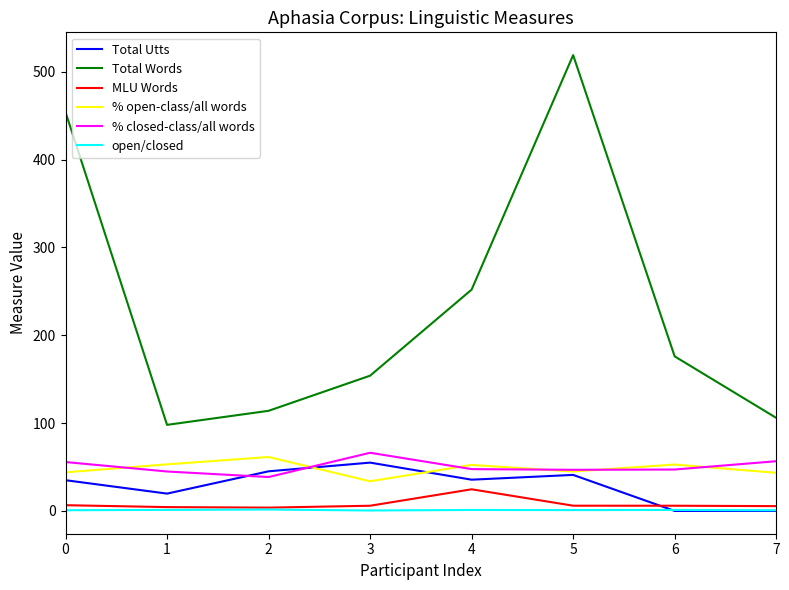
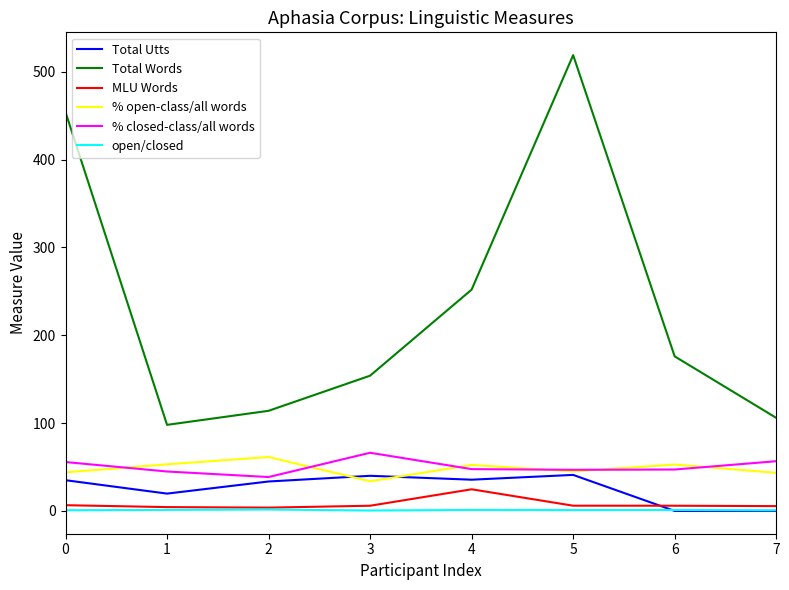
  {
    "Total Utts": {
      "0": 30,
      "1": 20,
-     "2": 50,
-     "3": 60,
+     "2": 30,
+     "3": 40,
      "4": 40,
      "5": 40
    },
    "Total Words": {
      "0": 450,
      "1": 100,
      "2": 110,
      "3": 150,
      "4": 250,
      "5": 520,
      "6": 180,
      "7": 110
    },
    "MLU Words": {
      "0": 10,
      "1": 0,
      "3": 10,
      "4": 20,
      "5": 10,
      "6": 10,
      "7": 10
    },
    "% open-class/all words": {
      "0": 40,
      "1": 50,
      "2": 60,
      "3": 30,
      "4": 50,
      "6": 50,
      "7": 40
    },
    "% closed-class/all words": {
      "0": 60,
      "1": 40,
      "2": 40,
      "3": 70,
      "4": 50,
      "6": 50,
      "7": 60
    },
    "open/closed": {
      "0": 0,
      "1": 0,
      "3": 0,
      "4": 0,
      "5": 0
    }
  }
